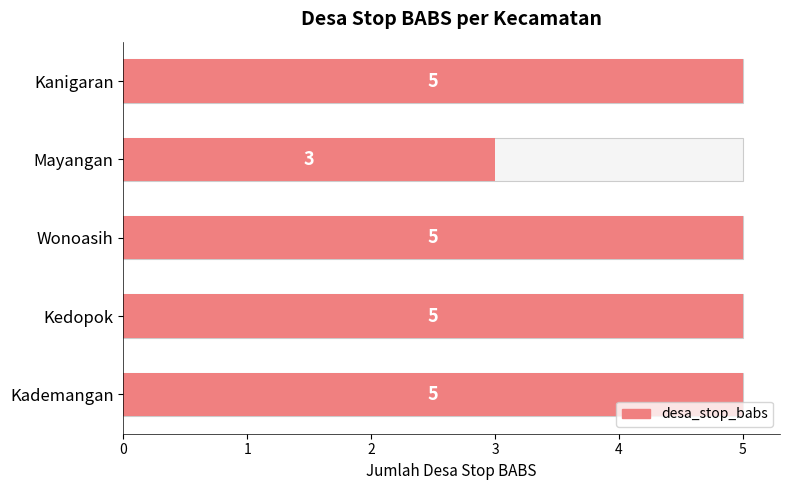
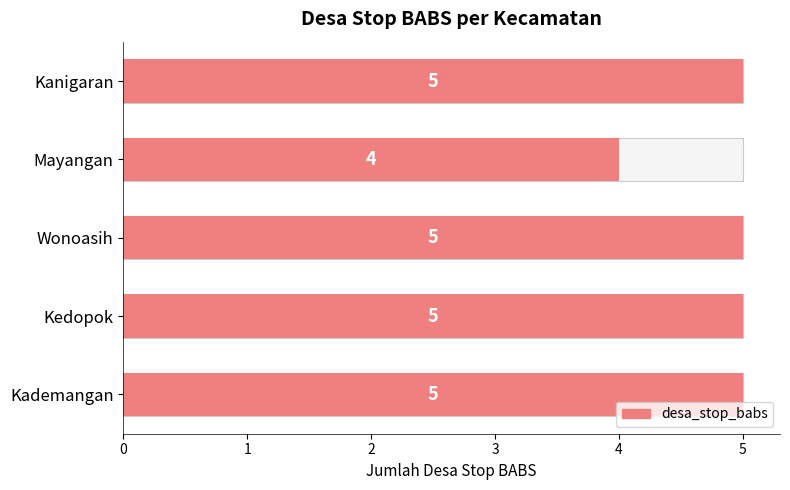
  {
    "desa_stop_babs": {
      "Kanigaran": 5,
-     "Mayangan": 3,
+     "Mayangan": 4,
      "Wonoasih": 5,
      "Kedopok": 5,
      "Kademangan": 5
    }
  }
